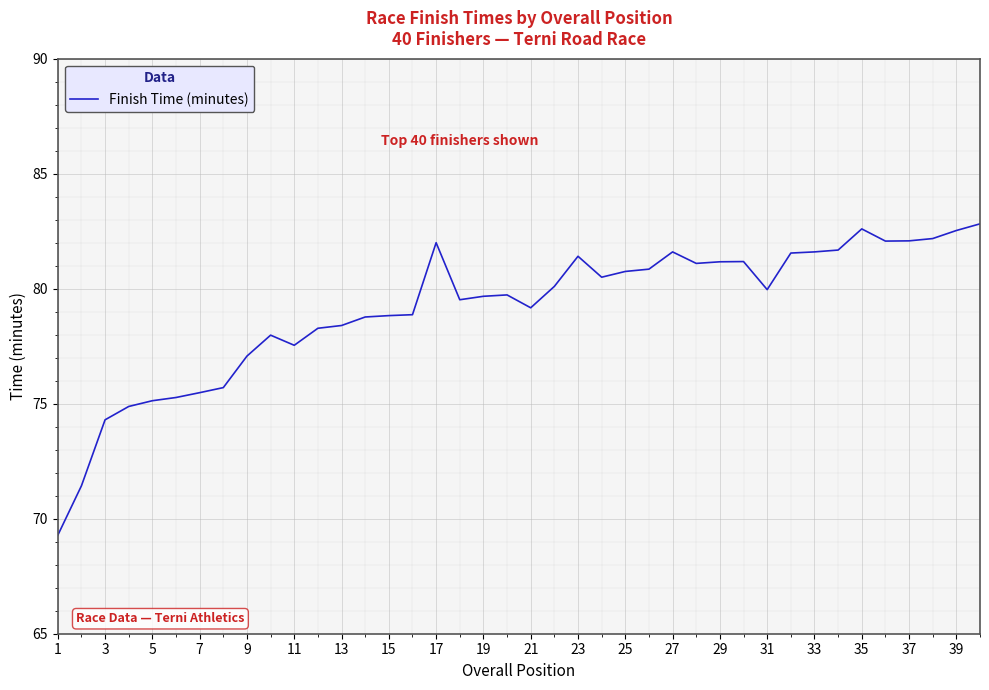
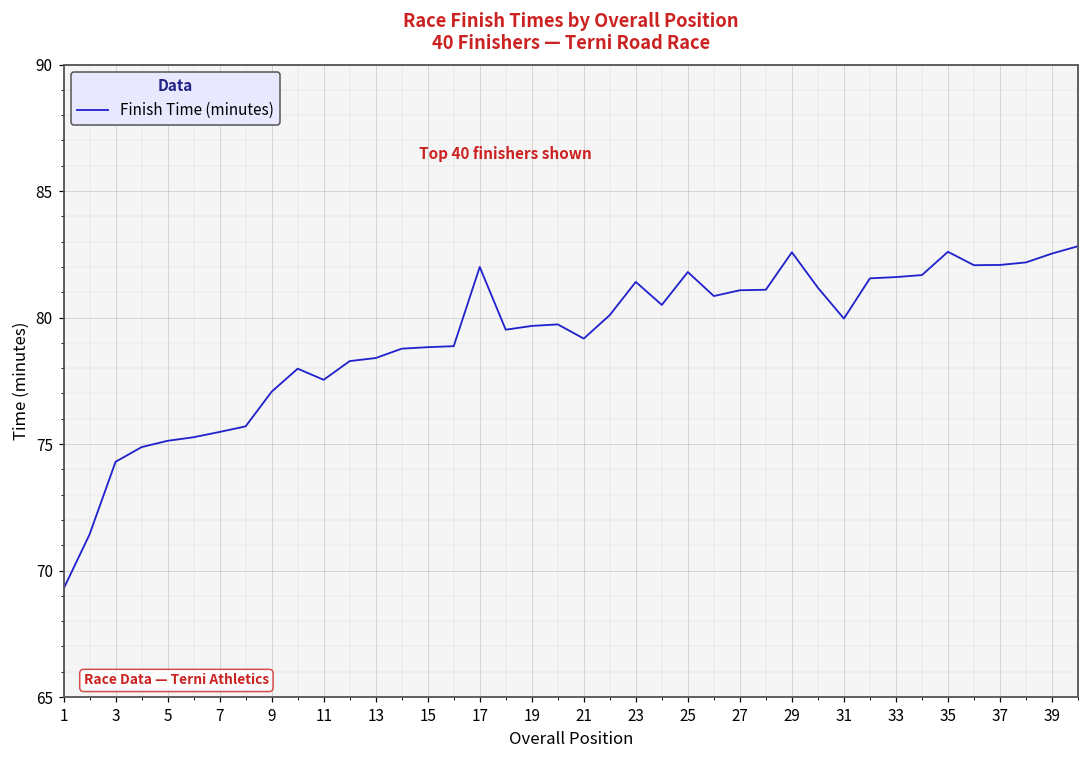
  {
    "1": 69.3,
    "3": 74.3,
    "5": 75.1,
    "7": 75.5,
    "9": 77.1,
    "11": 77.5,
    "13": 78.4,
    "15": 78.8,
    "17": 82.0,
    "19": 79.7,
    "21": 79.2,
    "23": 81.4,
-   "25": 80.8,
-   "27": 81.6,
-   "29": 81.2,
+   "25": 81.8,
+   "27": 81.1,
+   "29": 82.6,
    "31": 80.0,
    "33": 81.6,
    "35": 82.6,
    "37": 82.1,
    "39": 82.5
  }
